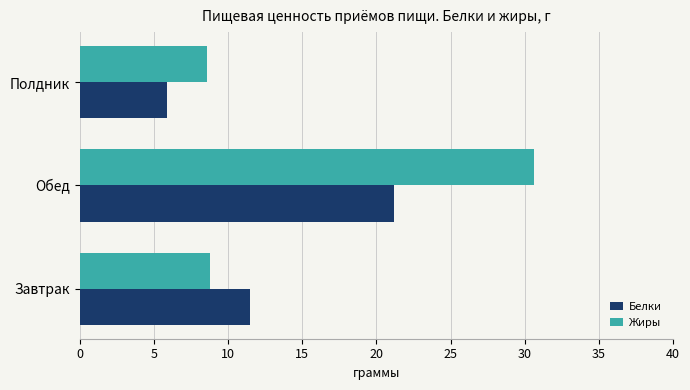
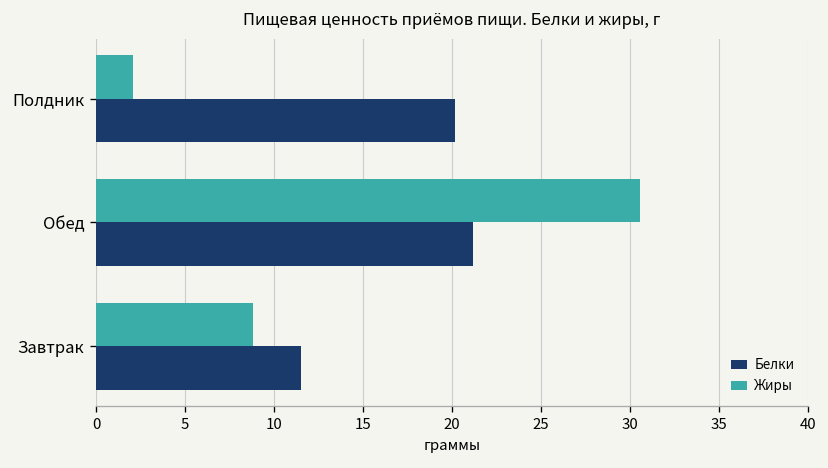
  {
    "Белки": {
-     "Полдник": 5.9,
+     "Полдник": 20.2,
      "Обед": 21.2,
      "Завтрак": 11.5
    },
    "Жиры": {
-     "Полдник": 8.6,
+     "Полдник": 2.1,
      "Обед": 30.6,
      "Завтрак": 8.8
    }
  }
